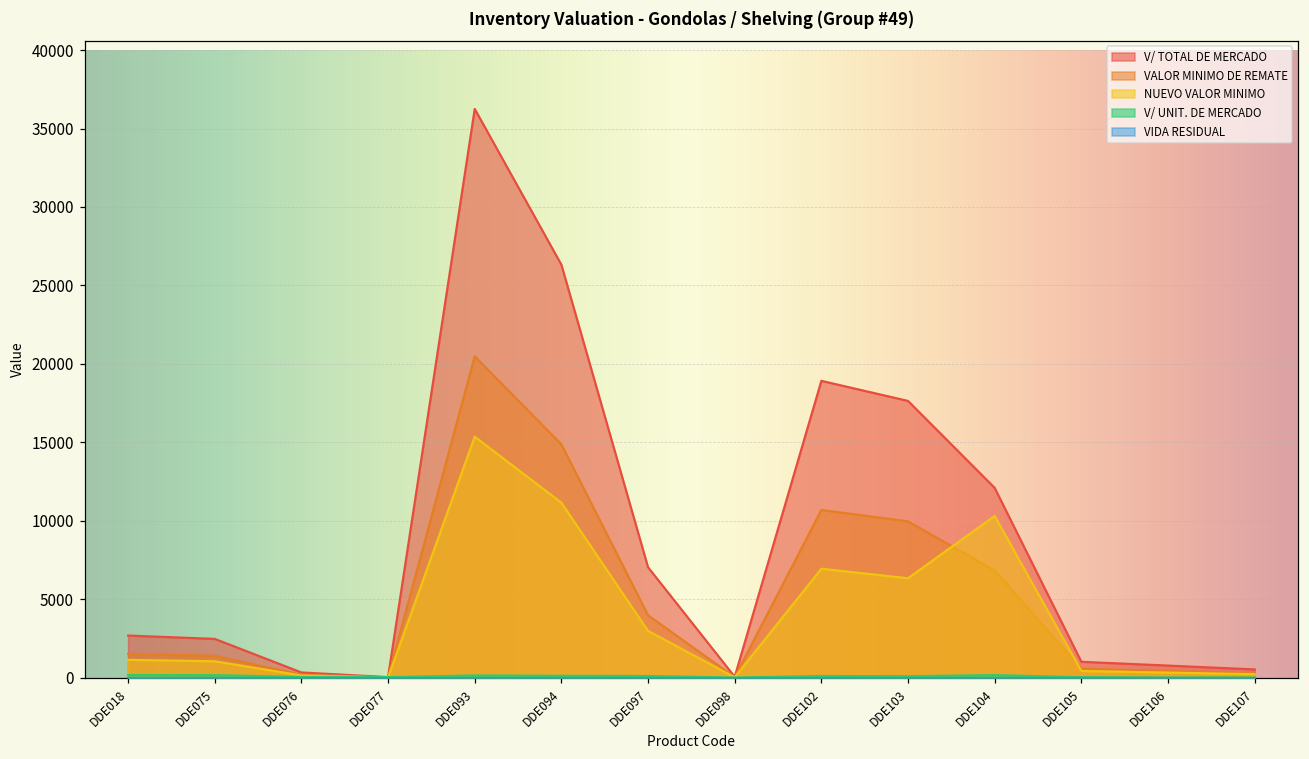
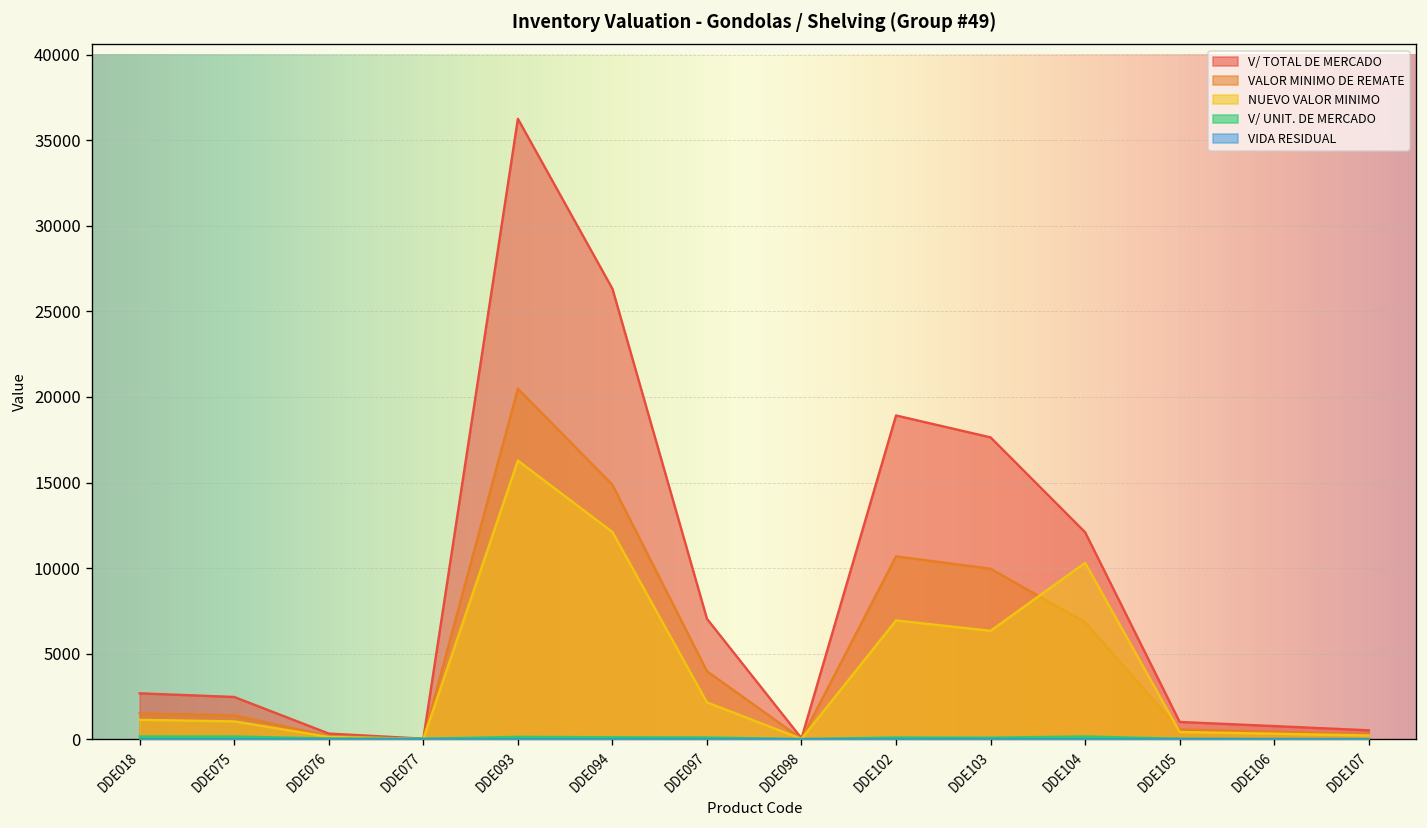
  {
    "NUEVO VALOR MINIMO": {
      "DDE018": 1100,
      "DDE075": 1000,
-     "DDE093": 15400,
-     "DDE094": 11200,
-     "DDE097": 3000,
+     "DDE093": 16300,
+     "DDE094": 12100,
+     "DDE097": 2200,
      "DDE102": 6900,
      "DDE103": 6300,
      "DDE104": 10300
    }
  }
